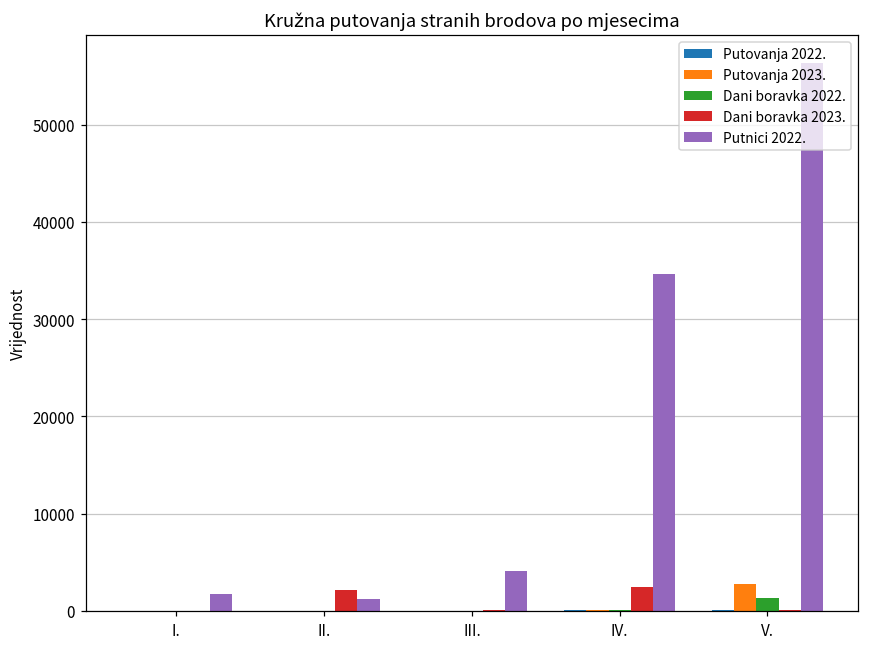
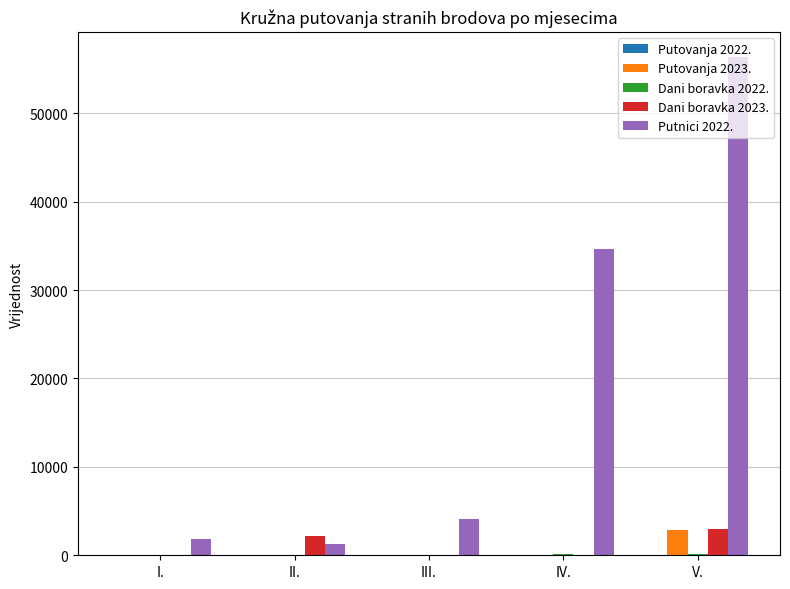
  {
    "Putovanja 2023.": {
      "V.": 3000
    },
    "Dani boravka 2022.": {
-     "V.": 1000
+     "V.": 0
    },
    "Dani boravka 2023.": {
      "II.": 2000,
-     "IV.": 2000,
-     "V.": 0
+     "IV.": 0,
+     "V.": 3000
    },
    "Putnici 2022.": {
      "I.": 2000,
      "II.": 1000,
      "III.": 4000,
      "IV.": 35000
    }
  }
